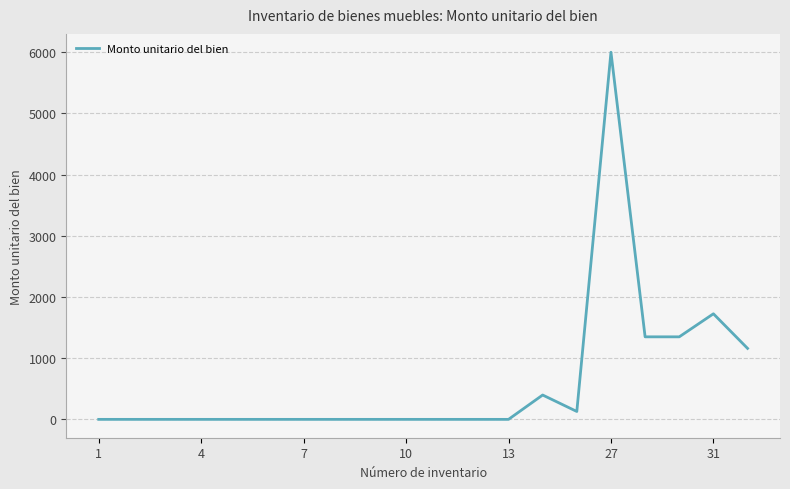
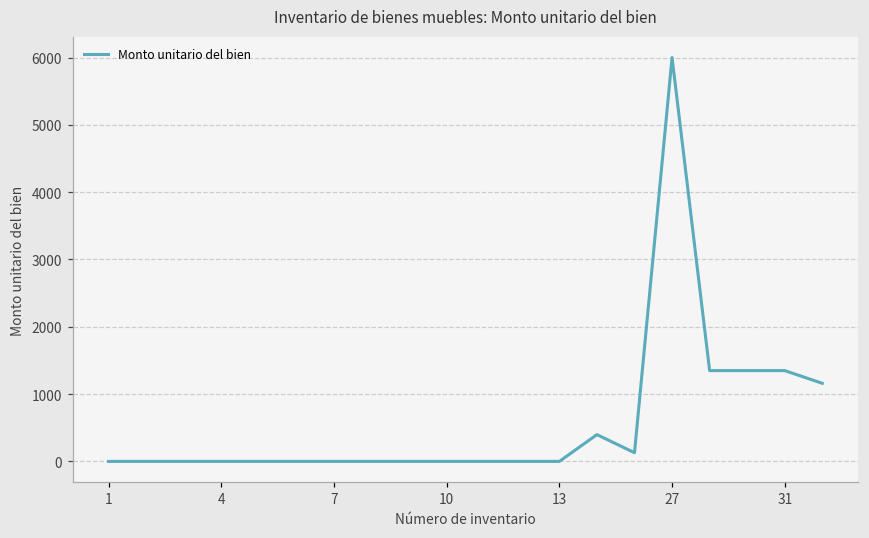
  {
    "1": 0,
    "4": 0,
    "7": 0,
    "10": 0,
    "13": 0,
    "27": 6000,
-   "31": 1700
+   "31": 1300
  }
